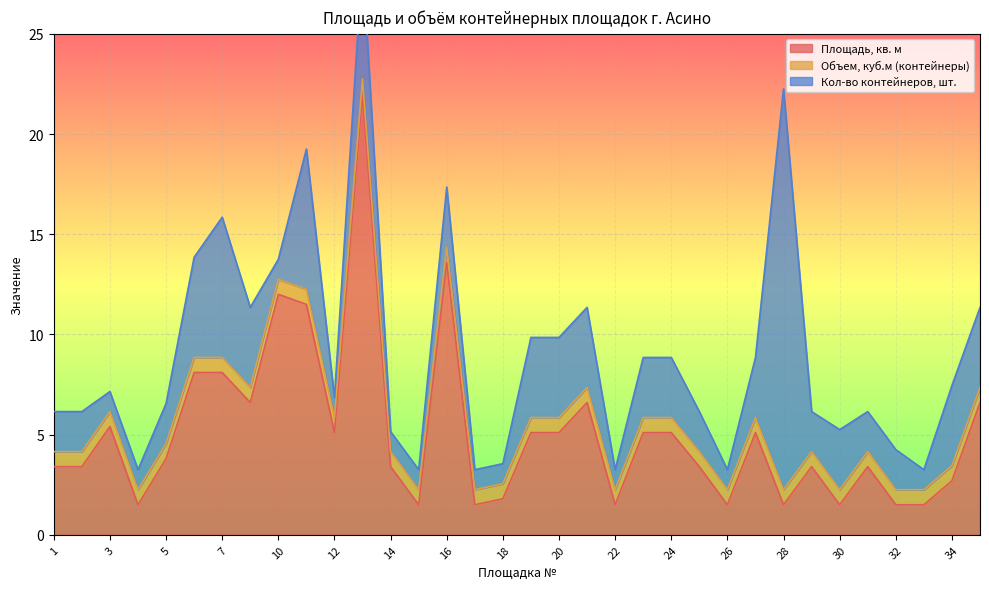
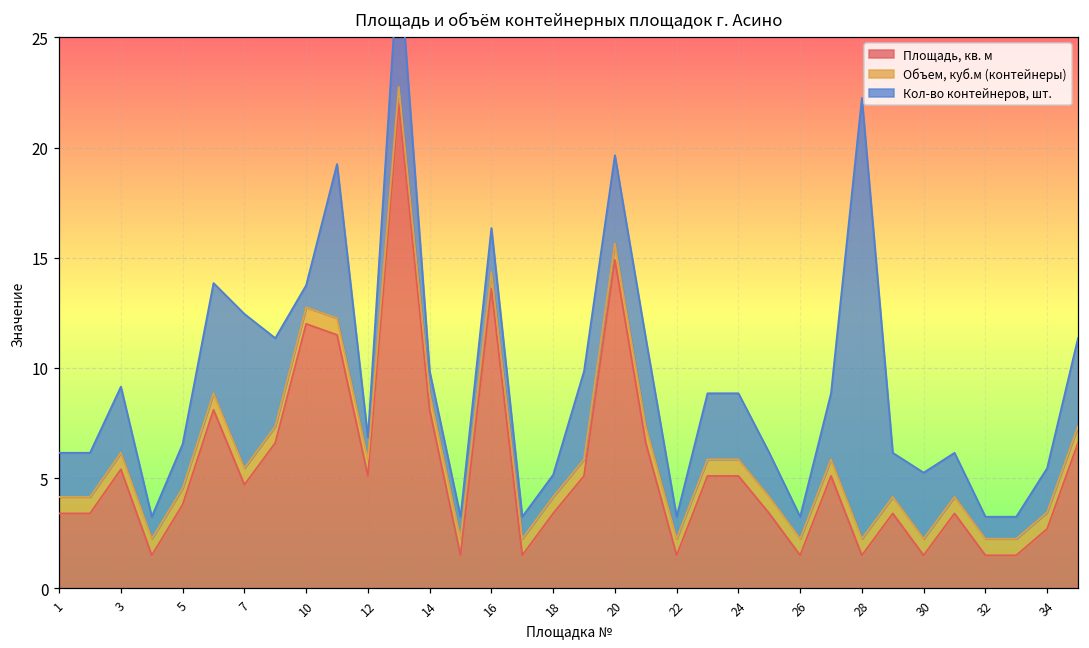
  {
    "Площадь, кв. м": {
      "1": 3.4,
      "3": 5.4,
      "5": 3.8,
-     "7": 8.1,
+     "7": 4.7,
      "10": 12.0,
      "12": 5.1,
-     "14": 3.4,
+     "14": 8.1,
      "16": 13.6,
-     "18": 1.8,
-     "20": 5.1,
+     "18": 3.4,
+     "20": 14.9,
      "22": 1.5,
      "24": 5.1,
      "26": 1.5,
      "28": 1.5,
      "30": 1.5,
      "32": 1.5,
      "34": 2.7
    },
    "Объем, куб.м (контейнеры)": {
      "1": 0.8,
      "3": 0.8,
      "5": 0.8,
      "7": 0.8,
      "10": 0.8,
      "12": 0.8,
      "14": 0.8,
      "16": 0.8,
      "18": 0.7,
      "20": 0.8,
      "22": 0.8,
      "24": 0.8,
      "26": 0.8,
      "28": 0.8,
      "30": 0.8,
      "32": 0.8,
      "34": 0.8
    },
    "Кол-во контейнеров, шт.": {
      "1": 2,
-     "3": 1,
+     "3": 3,
      "5": 2,
      "7": 7,
      "10": 1,
      "12": 1,
      "14": 1,
-     "16": 3,
+     "16": 2,
      "18": 1,
      "20": 4,
      "22": 1,
      "24": 3,
      "26": 1,
      "28": 20,
      "30": 3,
-     "32": 2,
-     "34": 4
+     "32": 1,
+     "34": 2
    }
  }
